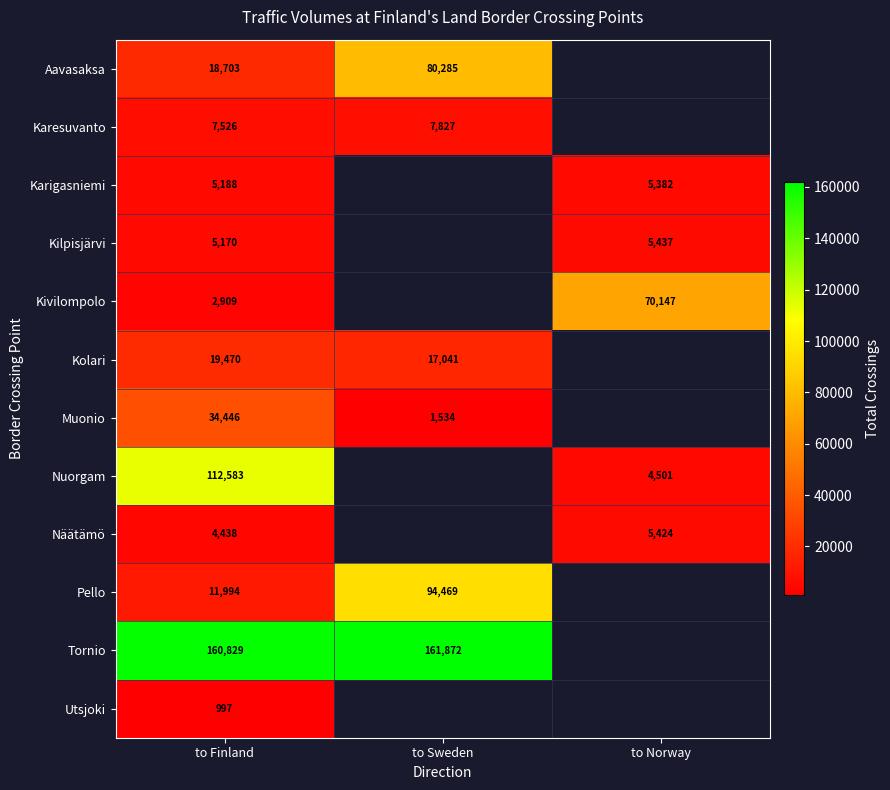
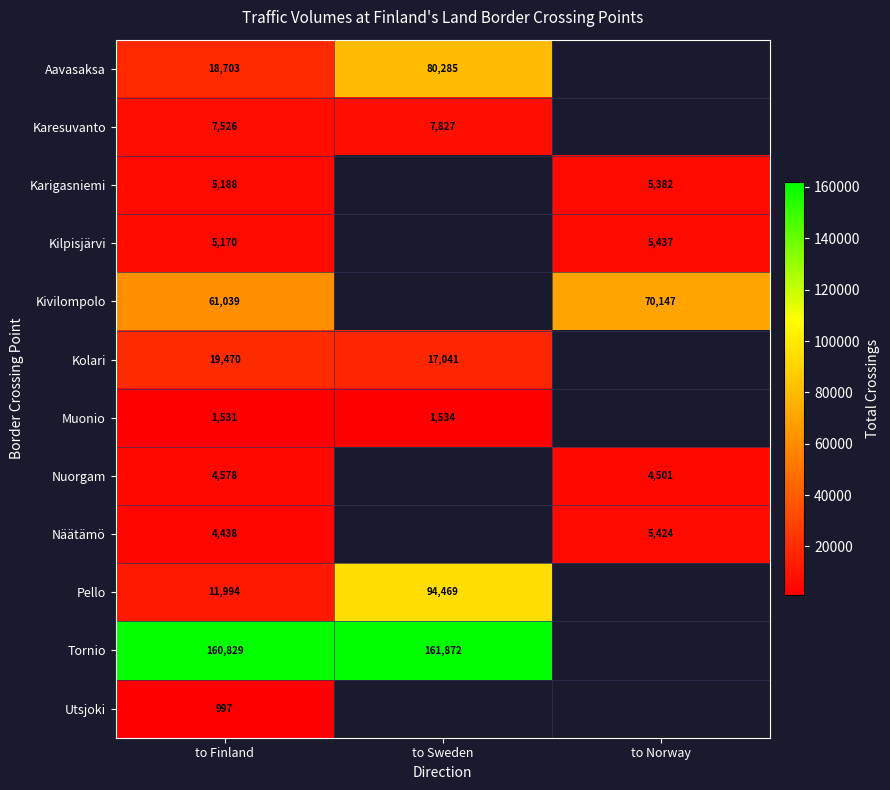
  {
    "Aavasaksa": {
      "to Finland": "18,703",
      "to Sweden": "80,285"
    },
    "Karesuvanto": {
      "to Finland": "7,526",
      "to Sweden": "7,827"
    },
    "Karigasniemi": {
      "to Finland": "5,188",
      "to Norway": "5,382"
    },
    "Kilpisjärvi": {
      "to Finland": "5,170",
      "to Norway": "5,437"
    },
    "Kivilompolo": {
-     "to Finland": "2,909",
+     "to Finland": "61,039",
      "to Norway": "70,147"
    },
    "Kolari": {
      "to Finland": "19,470",
      "to Sweden": "17,041"
    },
    "Muonio": {
-     "to Finland": "34,446",
+     "to Finland": "1,531",
      "to Sweden": "1,534"
    },
    "Nuorgam": {
-     "to Finland": "112,583",
+     "to Finland": "4,578",
      "to Norway": "4,501"
    },
    "Näätämö": {
      "to Finland": "4,438",
      "to Norway": "5,424"
    },
    "Pello": {
      "to Finland": "11,994",
      "to Sweden": "94,469"
    },
    "Tornio": {
      "to Finland": "160,829",
      "to Sweden": "161,872"
    },
    "Utsjoki": {
      "to Finland": "997"
    }
  }
